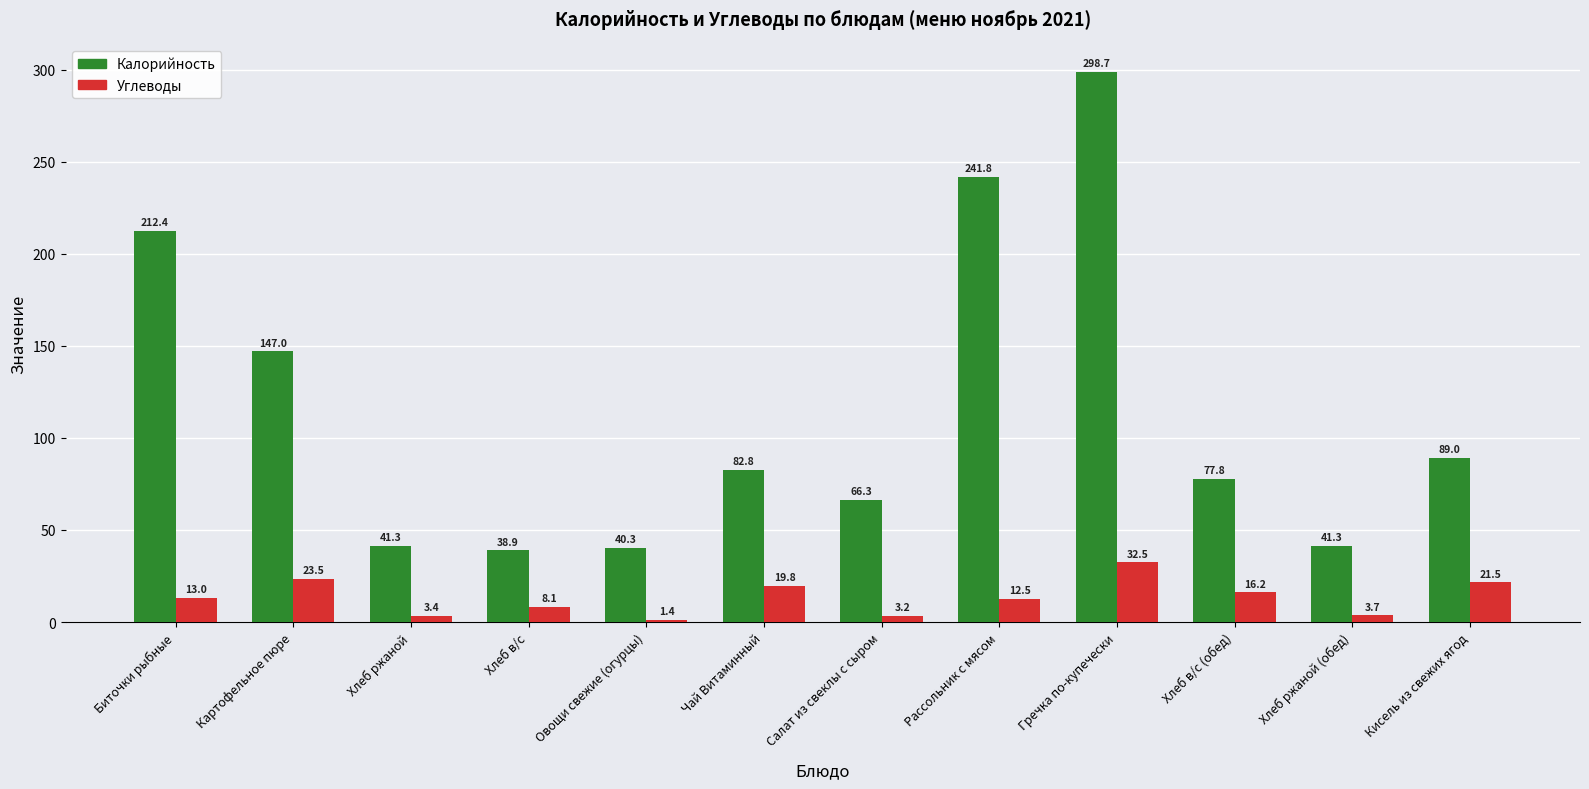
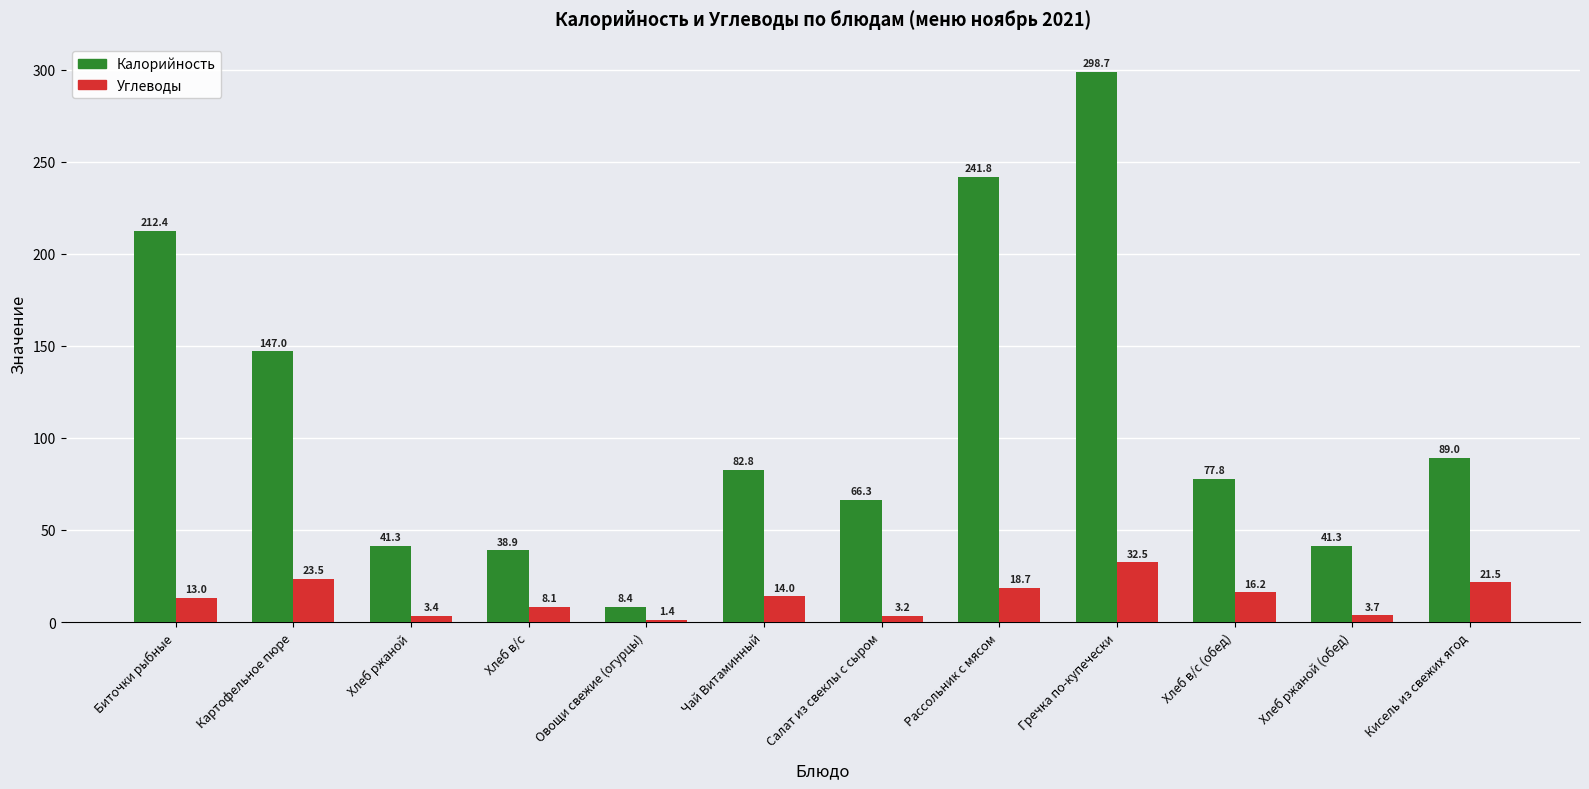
  {
    "Калорийность": {
      "Биточки рыбные": 212.4,
      "Картофельное пюре": 147.0,
      "Хлеб ржаной": 41.3,
      "Хлеб в/с": 38.9,
-     "Овощи свежие (огурцы)": 40.3,
+     "Овощи свежие (огурцы)": 8.4,
      "Чай Витаминный": 82.8,
      "Салат из свеклы с сыром": 66.3,
      "Рассольник с мясом": 241.8,
      "Гречка по-купечески": 298.7,
      "Хлеб в/с (обед)": 77.8,
      "Хлеб ржаной (обед)": 41.3,
      "Кисель из свежих ягод": 89.0
    },
    "Углеводы": {
      "Биточки рыбные": 13.0,
      "Картофельное пюре": 23.5,
      "Хлеб ржаной": 3.4,
      "Хлеб в/с": 8.1,
      "Овощи свежие (огурцы)": 1.4,
-     "Чай Витаминный": 19.8,
+     "Чай Витаминный": 14.0,
      "Салат из свеклы с сыром": 3.2,
-     "Рассольник с мясом": 12.5,
+     "Рассольник с мясом": 18.7,
      "Гречка по-купечески": 32.5,
      "Хлеб в/с (обед)": 16.2,
      "Хлеб ржаной (обед)": 3.7,
      "Кисель из свежих ягод": 21.5
    }
  }
